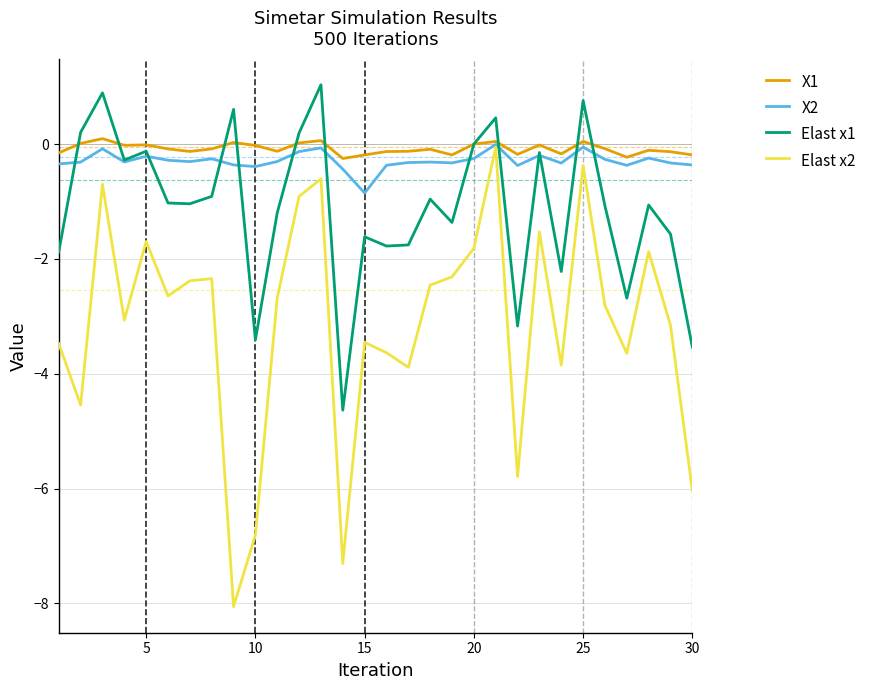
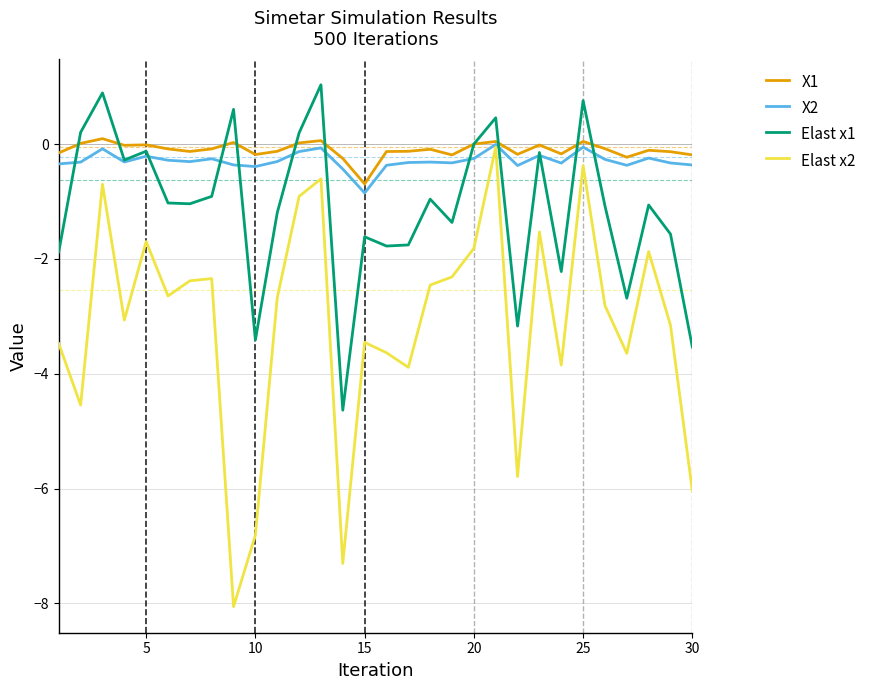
  {
    "X1": {
      "5": 0.0,
-     "10": 0.0,
-     "15": -0.2,
+     "10": -0.2,
+     "15": -0.7,
      "25": 0.0,
      "30": -0.2
    },
    "X2": {
      "5": -0.2,
      "10": -0.4,
      "15": -0.9,
      "20": -0.3,
      "25": -0.1,
      "30": -0.4
    },
    "Elast x1": {
      "5": -0.1,
      "10": -3.4,
      "15": -1.6,
      "25": 0.8,
      "30": -3.5
    },
    "Elast x2": {
      "5": -1.7,
      "10": -6.8,
      "15": -3.5,
      "20": -1.8,
      "25": -0.4,
      "30": -6.0
    }
  }
